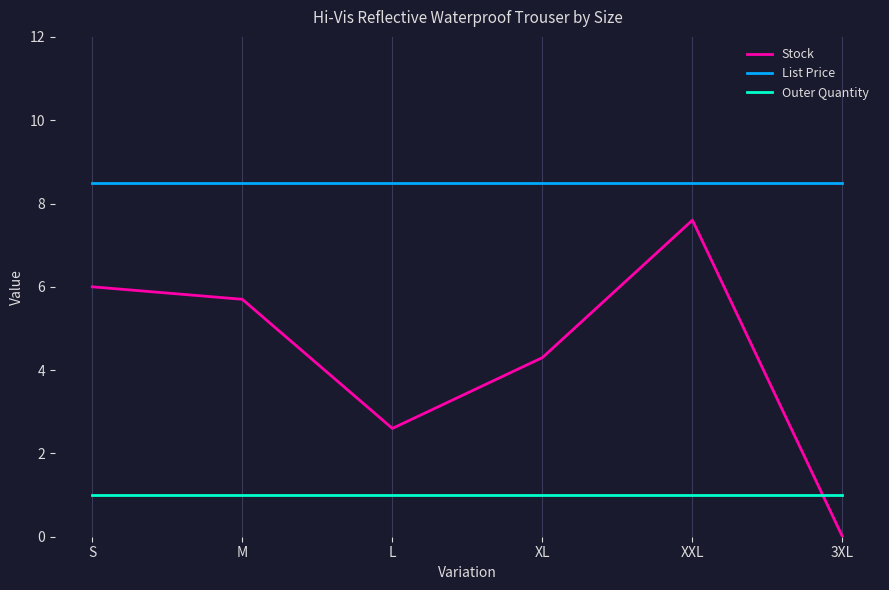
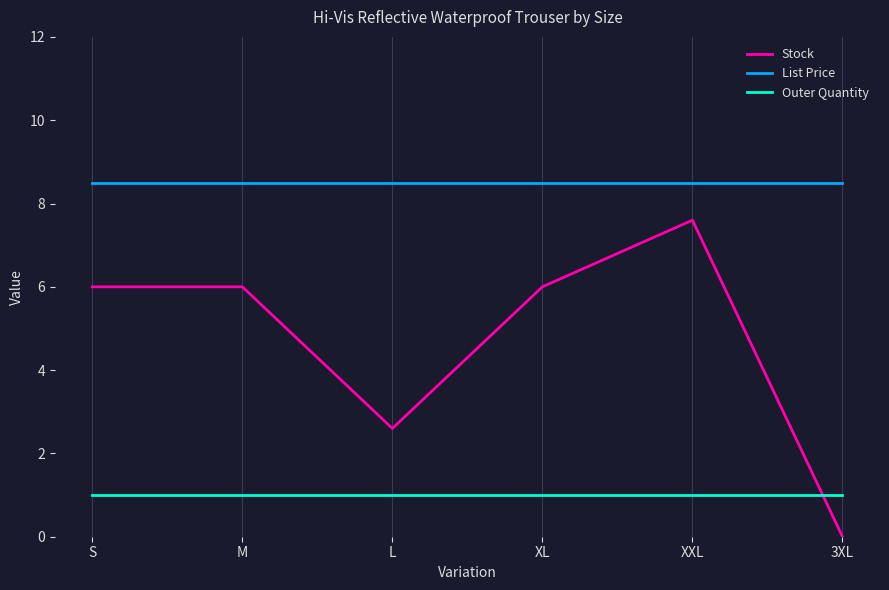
  {
    "Stock": {
      "S": 6.0,
-     "M": 5.7,
+     "M": 6.0,
      "L": 2.6,
-     "XL": 4.3,
+     "XL": 6.0,
      "XXL": 7.6,
      "3XL": 0.0
    },
    "List Price": {
      "S": 8.5,
      "M": 8.5,
      "L": 8.5,
      "XL": 8.5,
      "XXL": 8.5,
      "3XL": 8.5
    },
    "Outer Quantity": {
      "S": 1.0,
      "M": 1.0,
      "L": 1.0,
      "XL": 1.0,
      "XXL": 1.0,
      "3XL": 1.0
    }
  }
